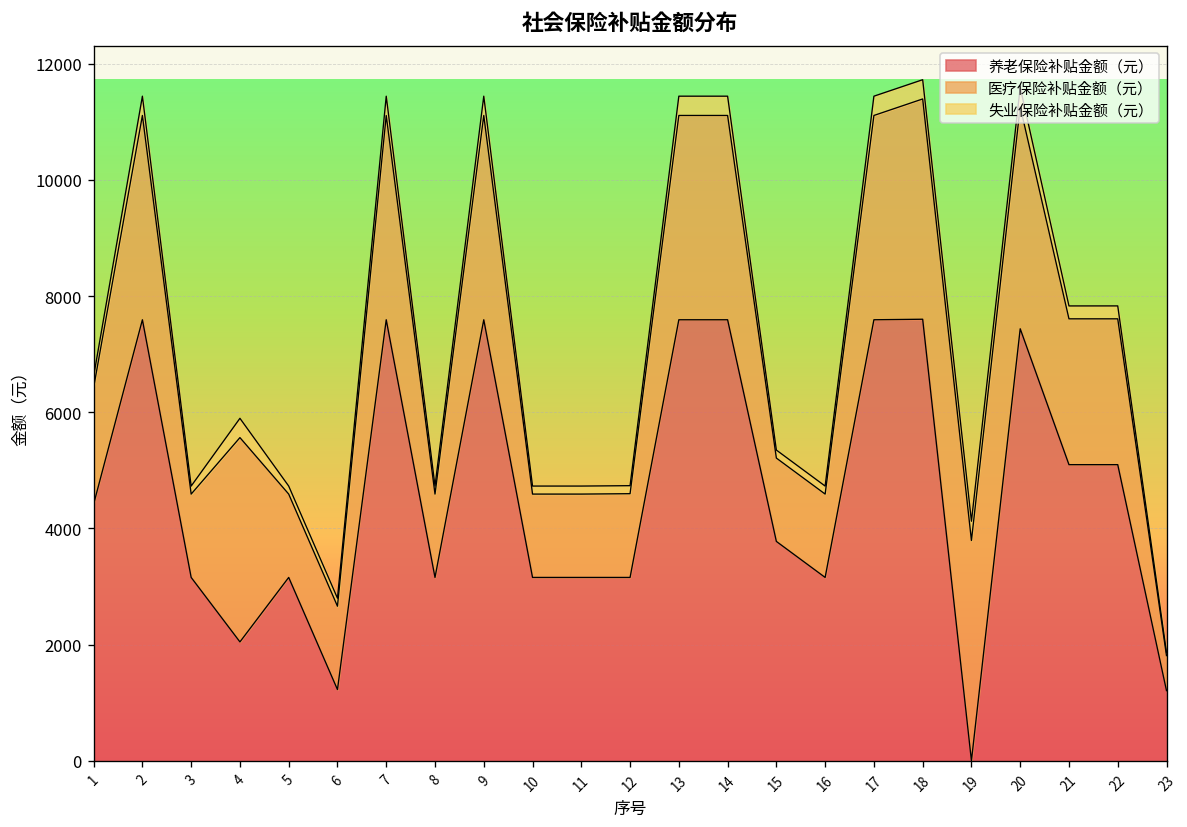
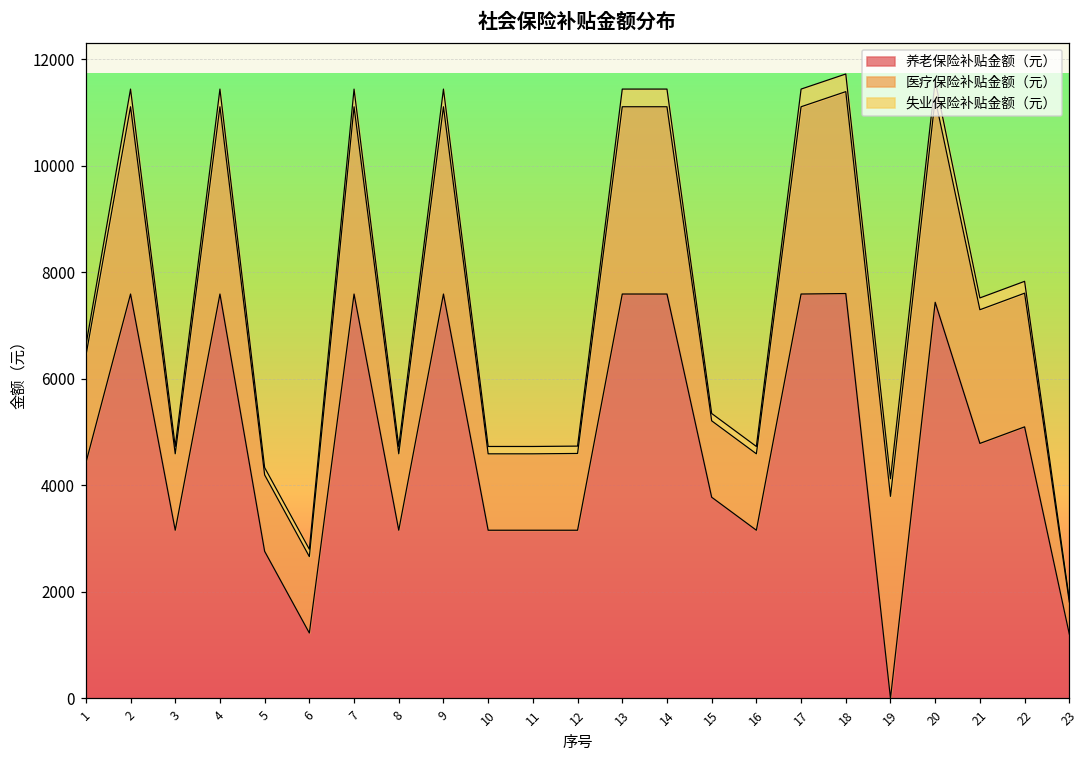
  {
    "养老保险补贴金额（元）": {
      "1": 4400,
      "2": 7600,
      "3": 3200,
-     "4": 2000,
-     "5": 3200,
+     "4": 7600,
+     "5": 2800,
      "6": 1200,
      "7": 7600,
      "8": 3200,
      "9": 7600,
      "10": 3200,
      "11": 3200,
      "12": 3200,
      "13": 7600,
      "14": 7600,
      "15": 3800,
      "16": 3200,
      "17": 7600,
      "18": 7600,
      "19": 0,
      "20": 7400,
-     "21": 5100,
+     "21": 4800,
      "22": 5100,
      "23": 1200
    }
  }
